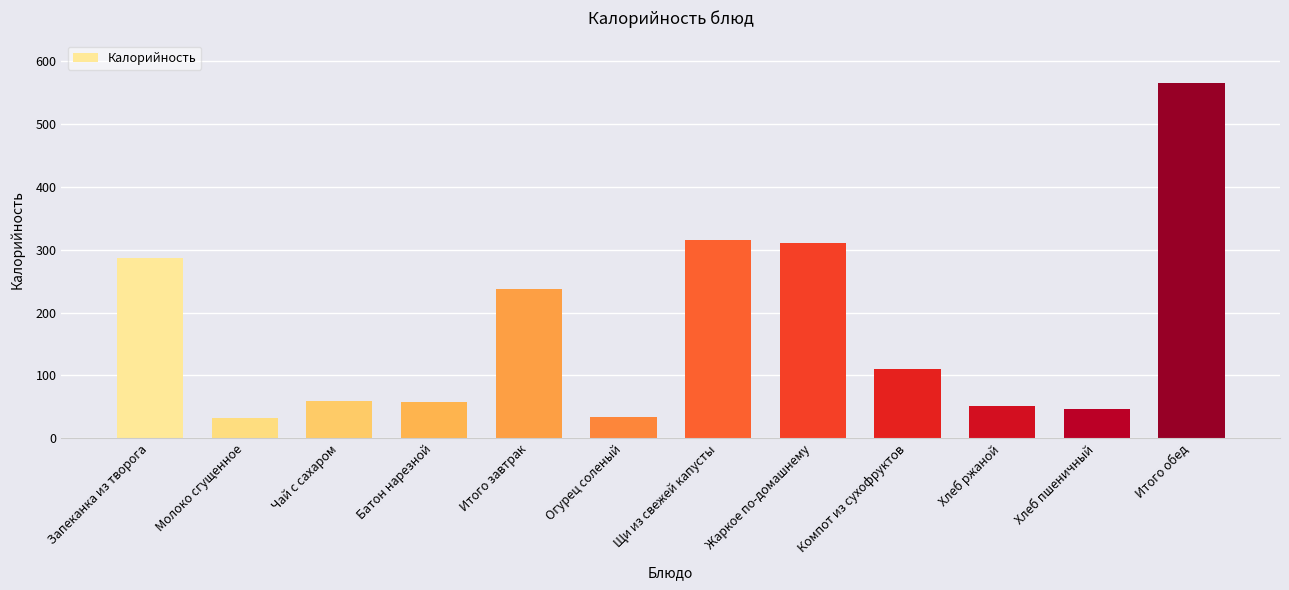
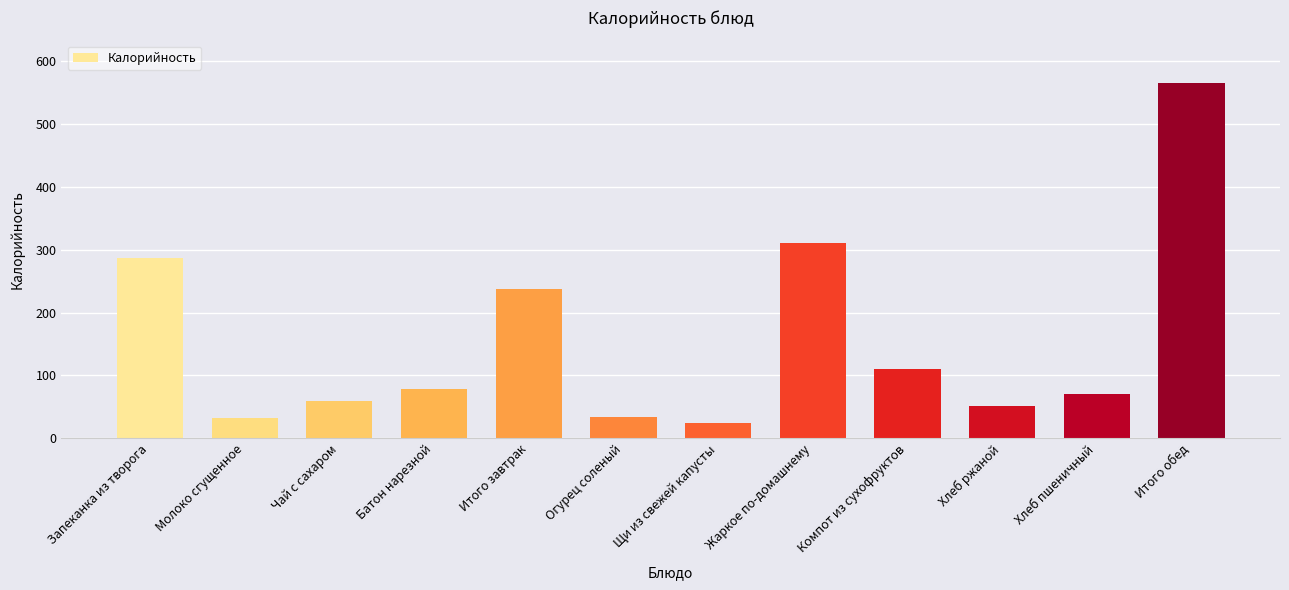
  {
    "Запеканка из творога": 290,
    "Молоко сгущенное": 30,
    "Чай с сахаром": 60,
-   "Батон нарезной": 60,
+   "Батон нарезной": 80,
    "Итого завтрак": 240,
    "Огурец соленый": 30,
-   "Щи из свежей капусты": 310,
+   "Щи из свежей капусты": 20,
    "Жаркое по-домашнему": 310,
    "Компот из сухофруктов": 110,
    "Хлеб ржаной": 50,
-   "Хлеб пшеничный": 50,
+   "Хлеб пшеничный": 70,
    "Итого обед": 570
  }
